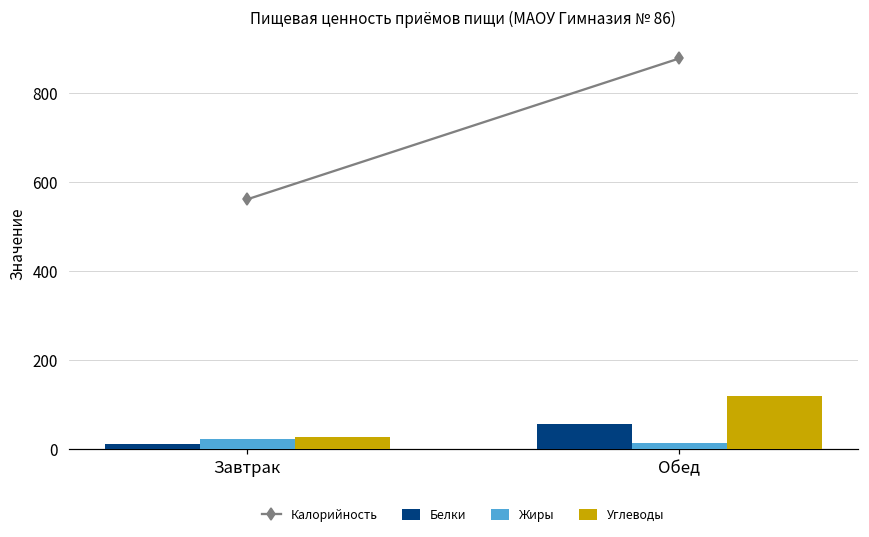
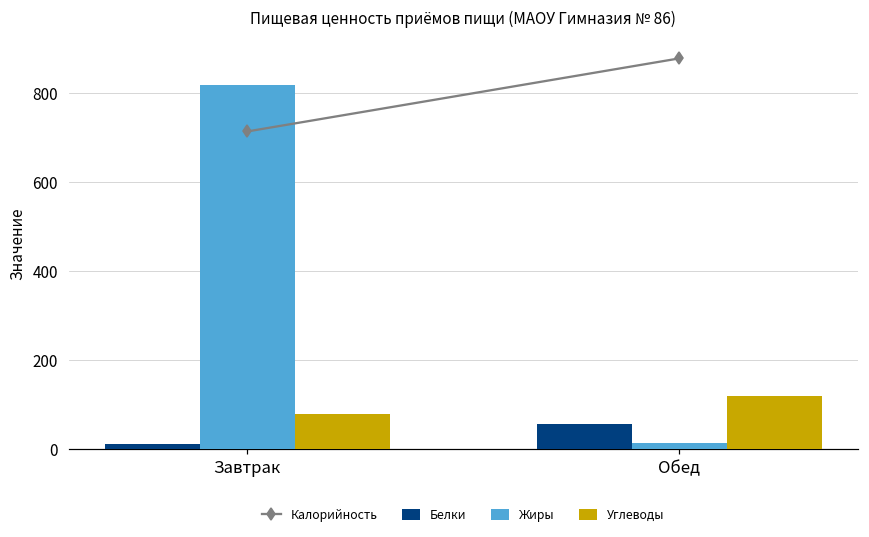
  {
    "Белки": {
      "Завтрак": 10,
      "Обед": 60
    },
    "Калорийность": {
-     "Завтрак": 560,
+     "Завтрак": 710,
      "Обед": 880
    },
    "Жиры": {
-     "Завтрак": 20,
+     "Завтрак": 820,
      "Обед": 10
    },
    "Углеводы": {
-     "Завтрак": 30,
+     "Завтрак": 80,
      "Обед": 120
    }
  }
